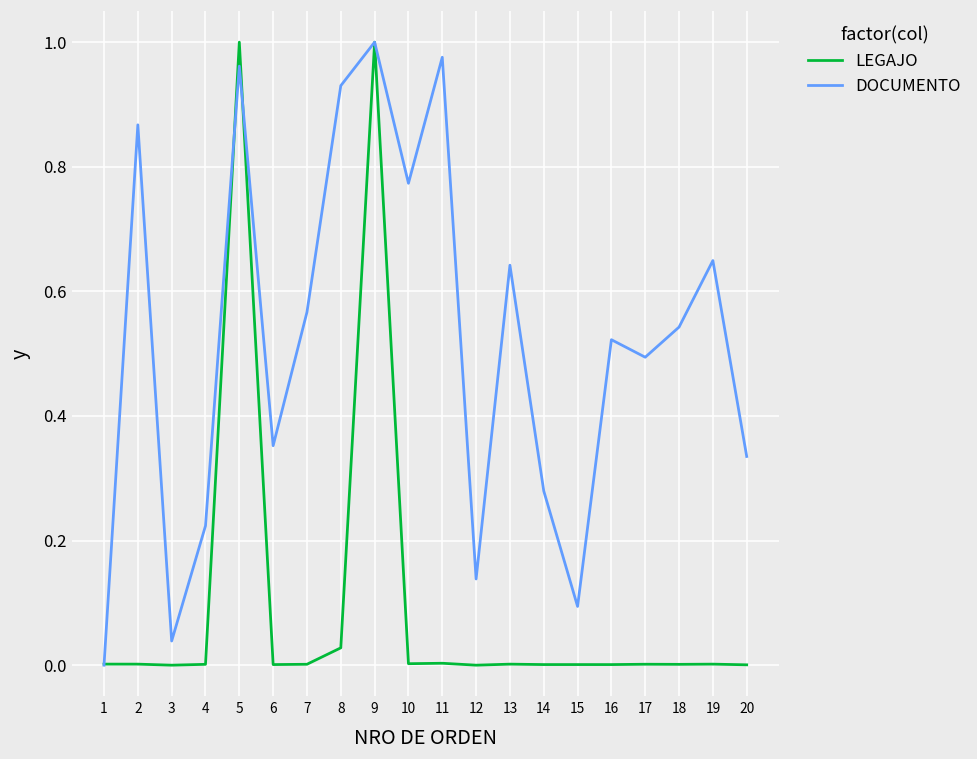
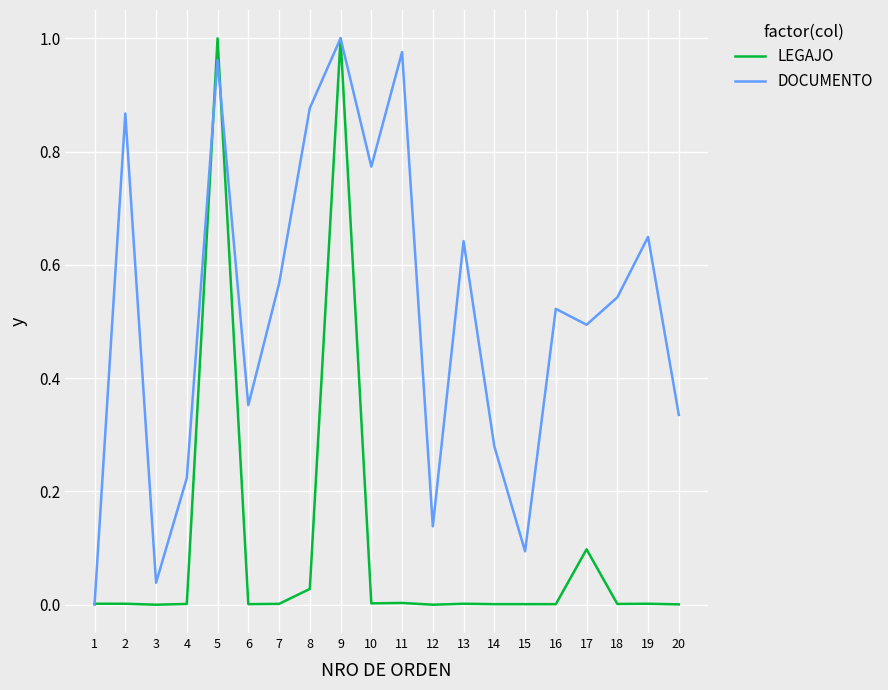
  {
    "LEGAJO": {
      "2": 0.00,
      "3": 0.00,
      "4": 0.00,
      "5": 1.00,
      "6": 0.00,
      "7": 0.00,
      "8": 0.03,
      "10": 0.00,
      "11": 0.00,
      "12": 0.00,
      "13": 0.00,
      "14": 0.00,
      "15": 0.00,
      "16": 0.00,
-     "17": 0.00,
+     "17": 0.10,
      "18": 0.00,
      "19": 0.00,
      "20": 0.00
    },
    "DOCUMENTO": {
      "2": 0.87,
      "3": 0.04,
      "4": 0.22,
      "5": 0.96,
      "6": 0.35,
      "7": 0.57,
-     "8": 0.93,
+     "8": 0.88,
      "10": 0.77,
      "11": 0.98,
      "12": 0.14,
      "13": 0.64,
      "14": 0.28,
      "15": 0.09,
      "16": 0.52,
      "17": 0.49,
      "18": 0.54,
      "19": 0.65,
      "20": 0.34
    }
  }
